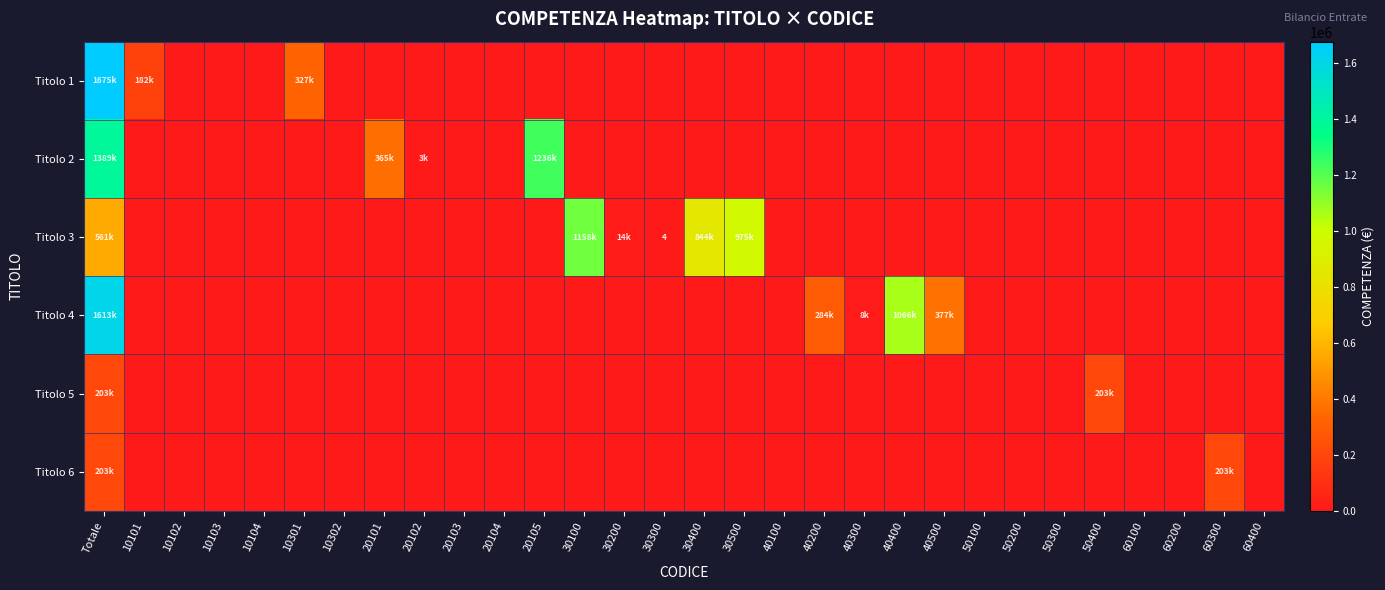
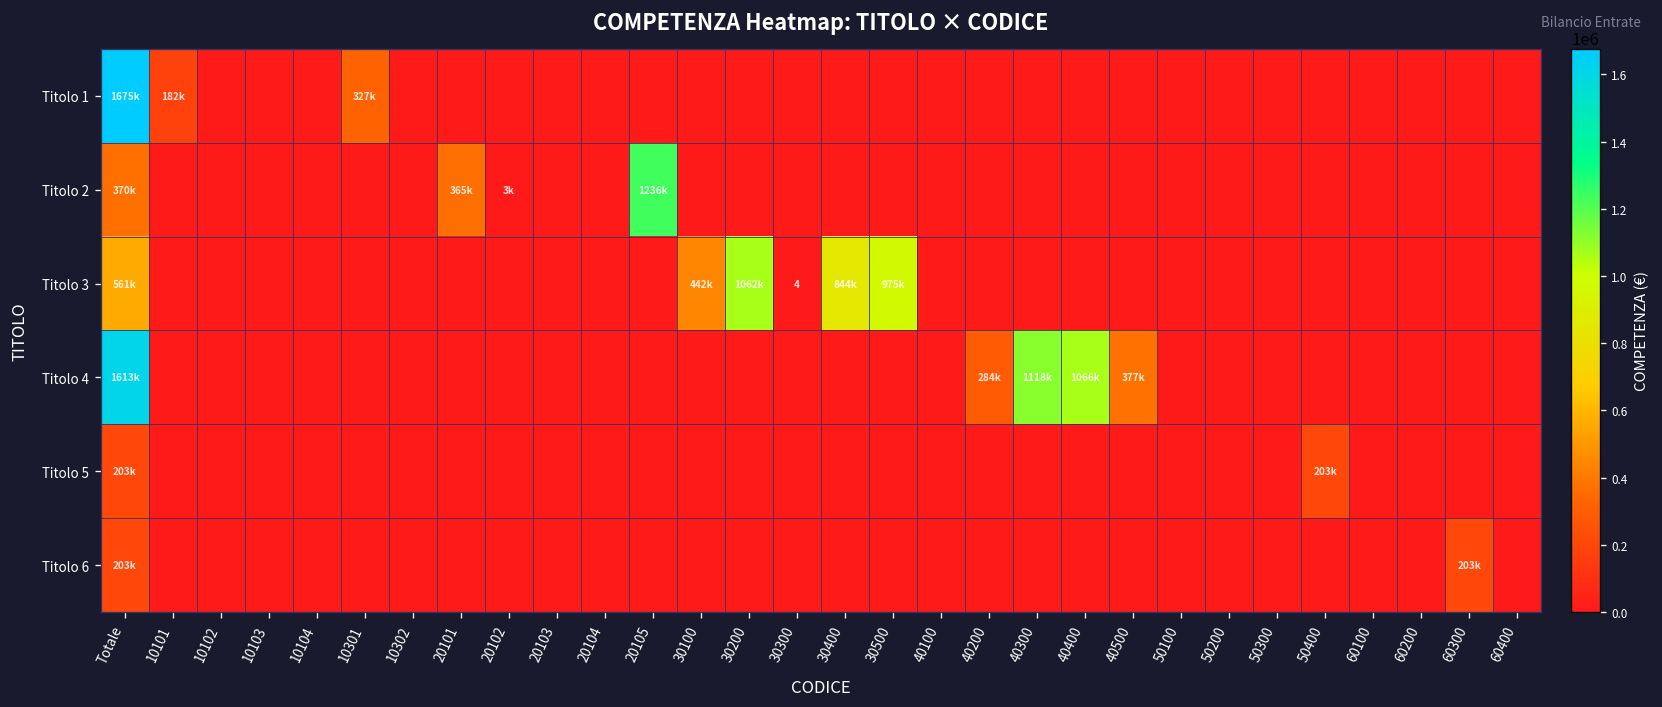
  {
    "Titolo 1": {
      "Totale": "1675k",
      "10101": "182k",
      "10301": "327k"
    },
    "Titolo 2": {
-     "Totale": "1389k",
+     "Totale": "370k",
      "20101": "365k",
      "20102": "3k",
      "20105": "1236k"
    },
    "Titolo 3": {
      "Totale": "561k",
-     "30100": "1158k",
-     "30200": "14k",
+     "30100": "442k",
+     "30200": "1062k",
      "30300": "4",
      "30400": "844k",
      "30500": "975k"
    },
    "Titolo 4": {
      "Totale": "1613k",
      "40200": "284k",
-     "40300": "8k",
+     "40300": "1118k",
      "40400": "1066k",
      "40500": "377k"
    },
    "Titolo 5": {
      "Totale": "203k",
      "50400": "203k"
    },
    "Titolo 6": {
      "Totale": "203k",
      "60300": "203k"
    }
  }
